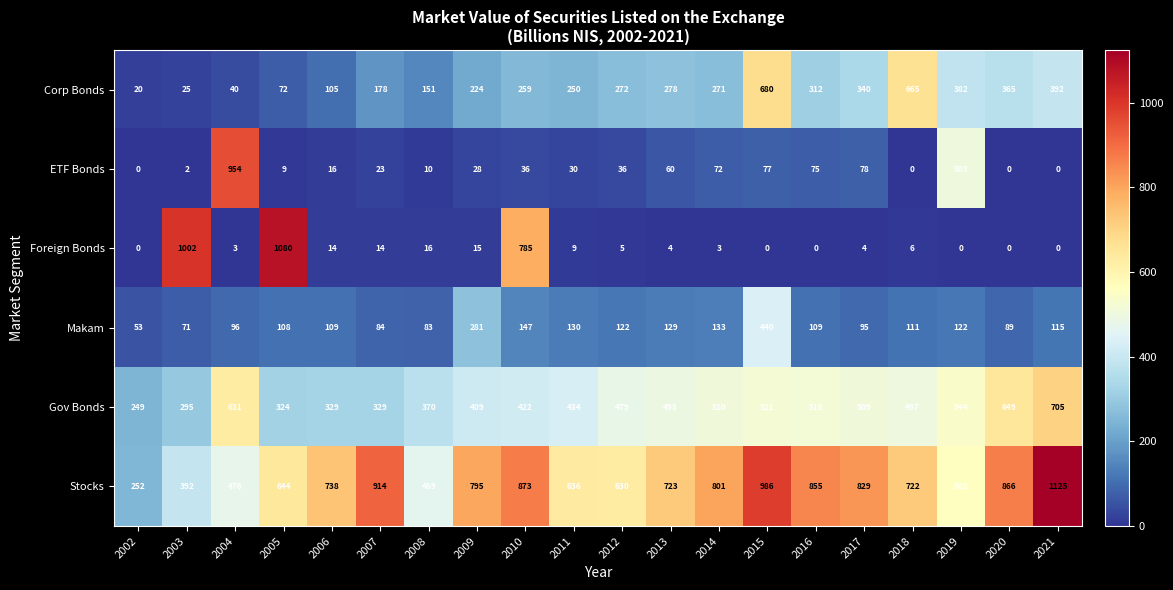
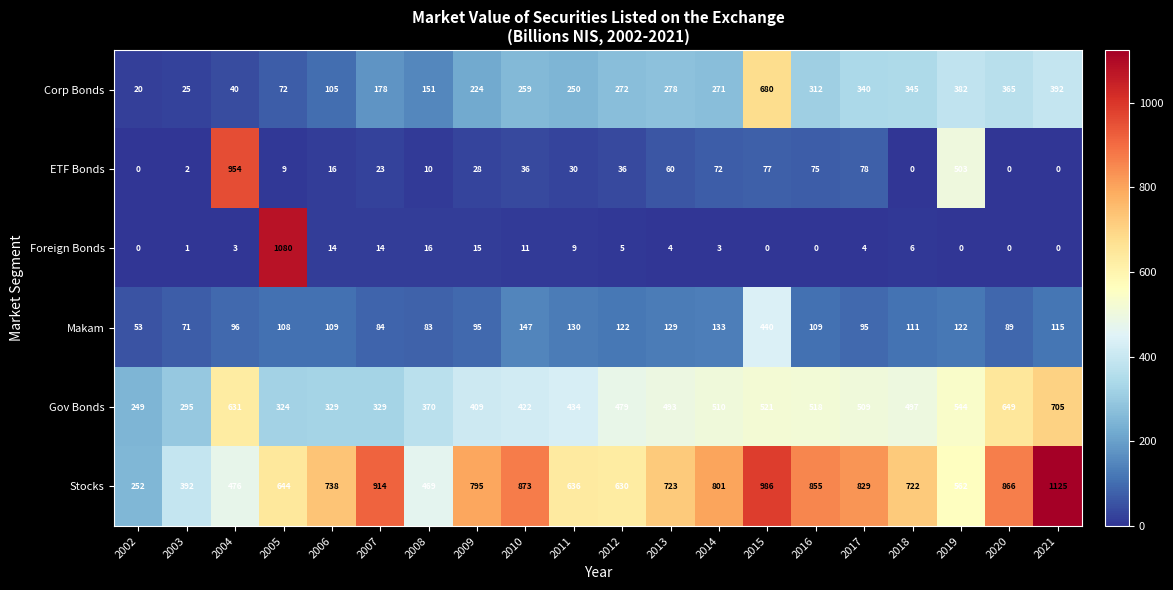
  {
    "Corp Bonds": {
      "2002": 20,
      "2003": 25,
      "2004": 40,
      "2005": 72,
      "2006": 105,
      "2007": 178,
      "2008": 151,
      "2009": 224,
      "2010": 259,
      "2011": 250,
      "2012": 272,
      "2013": 278,
      "2014": 271,
      "2015": 680,
      "2016": 312,
      "2017": 340,
-     "2018": 665,
+     "2018": 345,
      "2019": 382,
      "2020": 365,
      "2021": 392
    },
    "ETF Bonds": {
      "2002": 0,
      "2003": 2,
      "2004": 954,
      "2005": 9,
      "2006": 16,
      "2007": 23,
      "2008": 10,
      "2009": 28,
      "2010": 36,
      "2011": 30,
      "2012": 36,
      "2013": 60,
      "2014": 72,
      "2015": 77,
      "2016": 75,
      "2017": 78,
      "2018": 0,
      "2020": 0,
      "2021": 0
    },
    "Foreign Bonds": {
      "2002": 0,
-     "2003": 1002,
+     "2003": 1,
      "2004": 3,
      "2005": 1080,
      "2006": 14,
      "2007": 14,
      "2008": 16,
      "2009": 15,
-     "2010": 785,
+     "2010": 11,
      "2011": 9,
      "2012": 5,
      "2013": 4,
      "2014": 3,
      "2015": 0,
      "2016": 0,
      "2017": 4,
      "2018": 6,
      "2019": 0,
      "2020": 0,
      "2021": 0
    },
    "Makam": {
      "2002": 53,
      "2003": 71,
      "2004": 96,
      "2005": 108,
      "2006": 109,
      "2007": 84,
      "2008": 83,
-     "2009": 281,
+     "2009": 95,
      "2010": 147,
      "2011": 130,
      "2012": 122,
      "2013": 129,
      "2014": 133,
      "2016": 109,
      "2017": 95,
      "2018": 111,
      "2019": 122,
      "2020": 89,
      "2021": 115
    },
    "Gov Bonds": {
      "2002": 249,
      "2003": 295,
      "2004": 631,
      "2005": 324,
      "2006": 329,
      "2007": 329,
      "2008": 370,
      "2009": 409,
      "2019": 544,
      "2020": 649,
      "2021": 705
    },
    "Stocks": {
      "2002": 252,
      "2003": 392,
      "2005": 644,
      "2006": 738,
      "2007": 914,
      "2009": 795,
      "2010": 873,
      "2011": 636,
      "2012": 630,
      "2013": 723,
      "2014": 801,
      "2015": 986,
      "2016": 855,
      "2017": 829,
      "2018": 722,
      "2019": 562,
      "2020": 866,
      "2021": 1125
    }
  }
